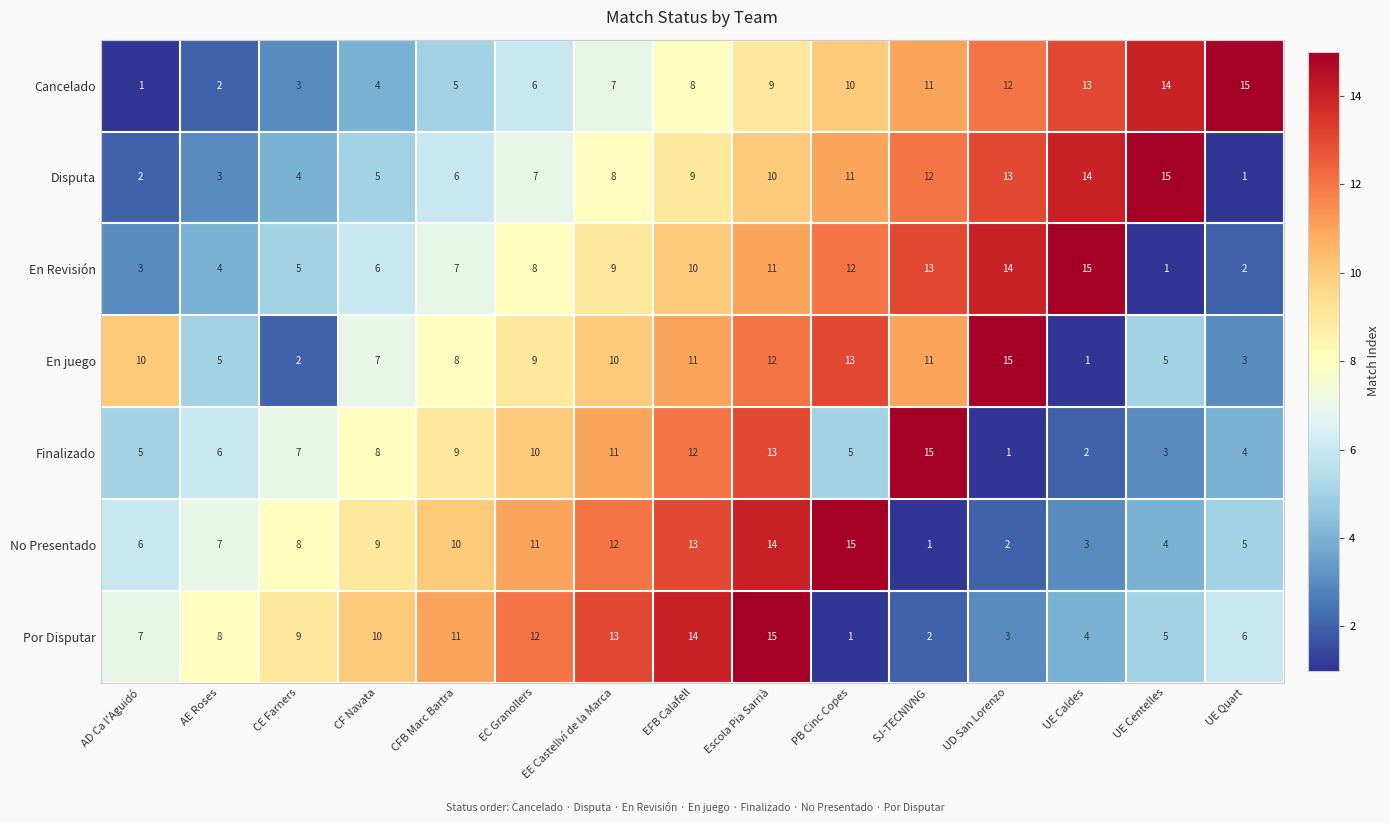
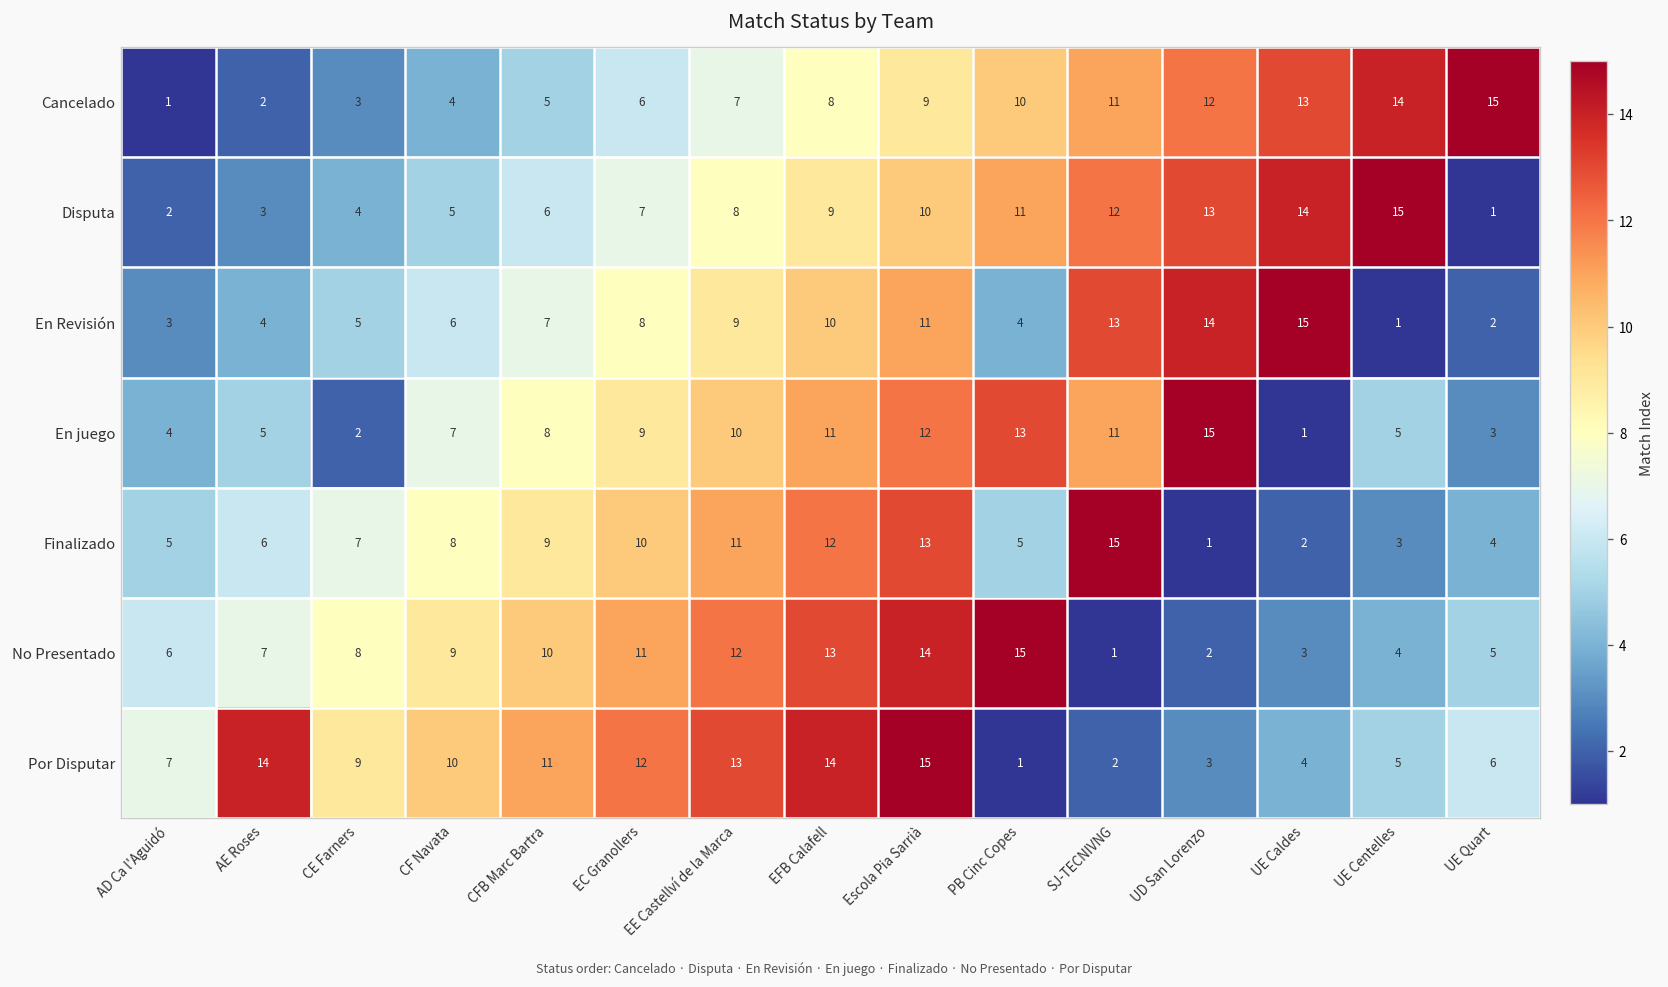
  {
    "Cancelado": {
      "AD Ca l'Aguidó": 1,
      "AE Roses": 2,
      "CE Farners": 3,
      "CF Navata": 4,
      "CFB Marc Bartra": 5,
      "EC Granollers": 6,
      "EE Castellví de la Marca": 7,
      "EFB Calafell": 8,
      "Escola Pia Sarrià": 9,
      "PB Cinc Copes": 10,
      "SJ-TECNIVNG": 11,
      "UD San Lorenzo": 12,
      "UE Caldes": 13,
      "UE Centelles": 14,
      "UE Quart": 15
    },
    "Disputa": {
      "AD Ca l'Aguidó": 2,
      "AE Roses": 3,
      "CE Farners": 4,
      "CF Navata": 5,
      "CFB Marc Bartra": 6,
      "EC Granollers": 7,
      "EE Castellví de la Marca": 8,
      "EFB Calafell": 9,
      "Escola Pia Sarrià": 10,
      "PB Cinc Copes": 11,
      "SJ-TECNIVNG": 12,
      "UD San Lorenzo": 13,
      "UE Caldes": 14,
      "UE Centelles": 15,
      "UE Quart": 1
    },
    "En Revisión": {
      "AD Ca l'Aguidó": 3,
      "AE Roses": 4,
      "CE Farners": 5,
      "CF Navata": 6,
      "CFB Marc Bartra": 7,
      "EC Granollers": 8,
      "EE Castellví de la Marca": 9,
      "EFB Calafell": 10,
      "Escola Pia Sarrià": 11,
-     "PB Cinc Copes": 12,
+     "PB Cinc Copes": 4,
      "SJ-TECNIVNG": 13,
      "UD San Lorenzo": 14,
      "UE Caldes": 15,
      "UE Centelles": 1,
      "UE Quart": 2
    },
    "En juego": {
-     "AD Ca l'Aguidó": 10,
+     "AD Ca l'Aguidó": 4,
      "AE Roses": 5,
      "CE Farners": 2,
      "CF Navata": 7,
      "CFB Marc Bartra": 8,
      "EC Granollers": 9,
      "EE Castellví de la Marca": 10,
      "EFB Calafell": 11,
      "Escola Pia Sarrià": 12,
      "PB Cinc Copes": 13,
      "SJ-TECNIVNG": 11,
      "UD San Lorenzo": 15,
      "UE Caldes": 1,
      "UE Centelles": 5,
      "UE Quart": 3
    },
    "Finalizado": {
      "AD Ca l'Aguidó": 5,
      "AE Roses": 6,
      "CE Farners": 7,
      "CF Navata": 8,
      "CFB Marc Bartra": 9,
      "EC Granollers": 10,
      "EE Castellví de la Marca": 11,
      "EFB Calafell": 12,
      "Escola Pia Sarrià": 13,
      "PB Cinc Copes": 5,
      "SJ-TECNIVNG": 15,
      "UD San Lorenzo": 1,
      "UE Caldes": 2,
      "UE Centelles": 3,
      "UE Quart": 4
    },
    "No Presentado": {
      "AD Ca l'Aguidó": 6,
      "AE Roses": 7,
      "CE Farners": 8,
      "CF Navata": 9,
      "CFB Marc Bartra": 10,
      "EC Granollers": 11,
      "EE Castellví de la Marca": 12,
      "EFB Calafell": 13,
      "Escola Pia Sarrià": 14,
      "PB Cinc Copes": 15,
      "SJ-TECNIVNG": 1,
      "UD San Lorenzo": 2,
      "UE Caldes": 3,
      "UE Centelles": 4,
      "UE Quart": 5
    },
    "Por Disputar": {
      "AD Ca l'Aguidó": 7,
-     "AE Roses": 8,
+     "AE Roses": 14,
      "CE Farners": 9,
      "CF Navata": 10,
      "CFB Marc Bartra": 11,
      "EC Granollers": 12,
      "EE Castellví de la Marca": 13,
      "EFB Calafell": 14,
      "Escola Pia Sarrià": 15,
      "PB Cinc Copes": 1,
      "SJ-TECNIVNG": 2,
      "UD San Lorenzo": 3,
      "UE Caldes": 4,
      "UE Centelles": 5,
      "UE Quart": 6
    }
  }
